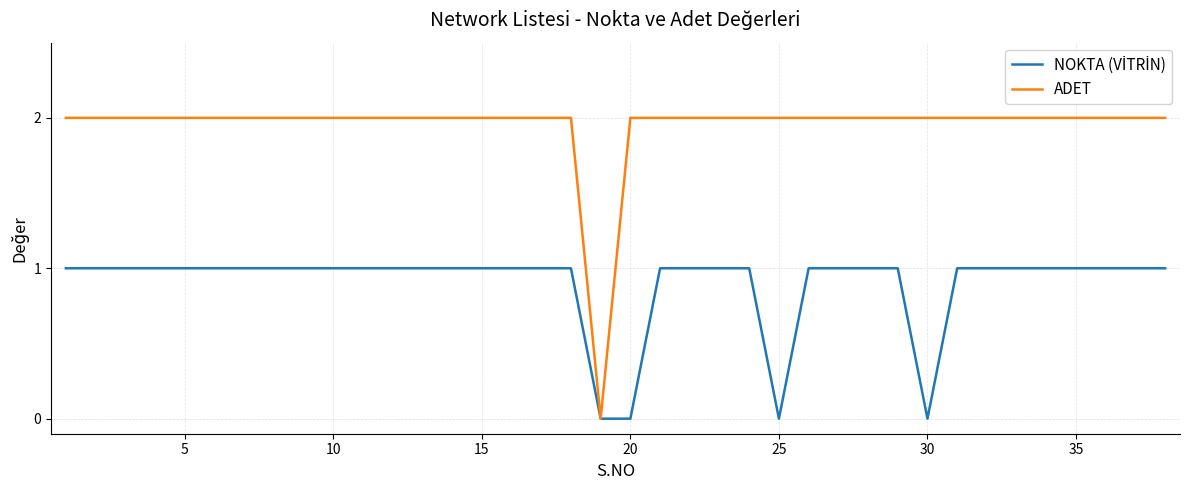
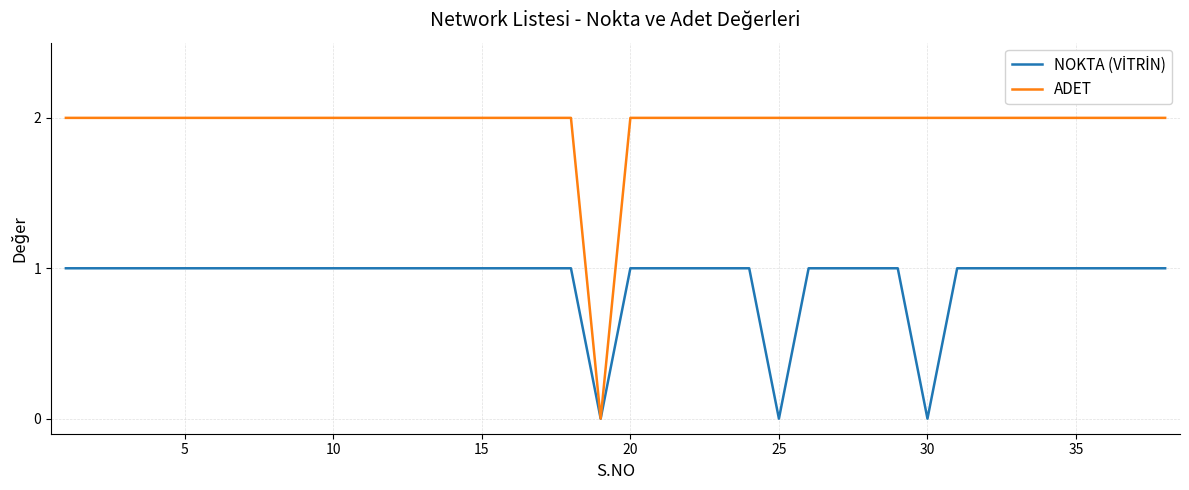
  {
    "NOKTA (VİTRİN)": {
      "5": 1,
      "10": 1,
      "15": 1,
-     "20": 0,
+     "20": 1,
      "25": 0,
      "30": 0,
      "35": 1
    },
    "ADET": {
      "5": 2,
      "10": 2,
      "15": 2,
      "20": 2,
      "25": 2,
      "30": 2,
      "35": 2
    }
  }
